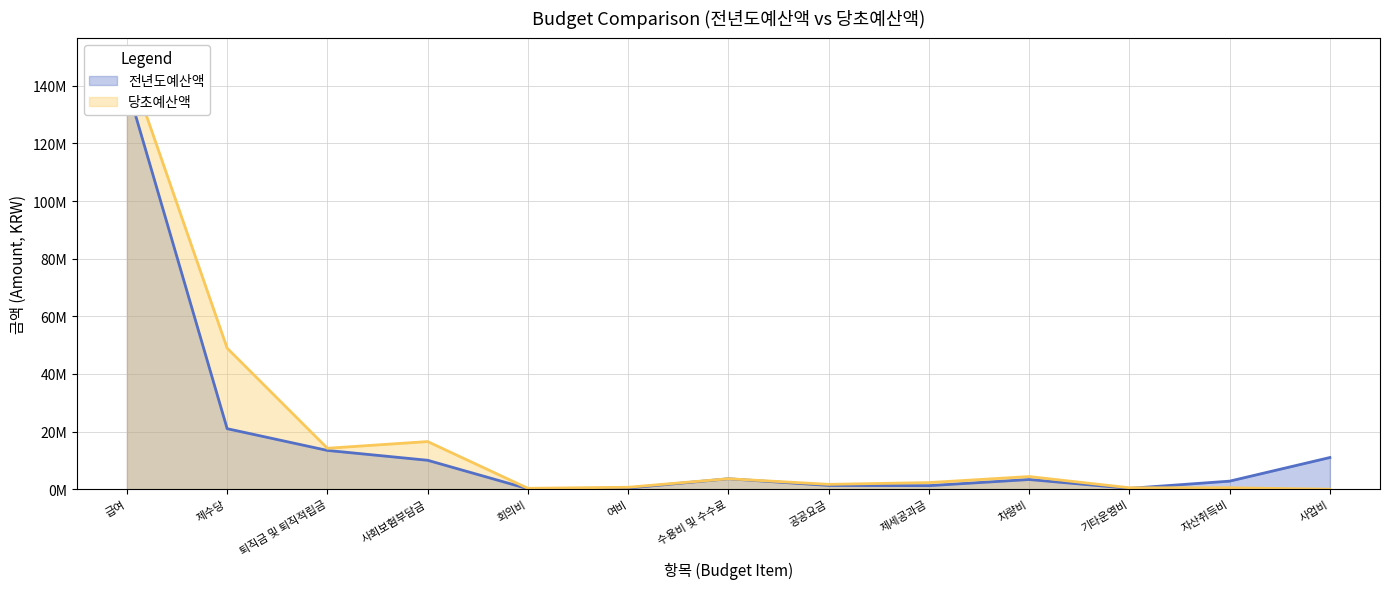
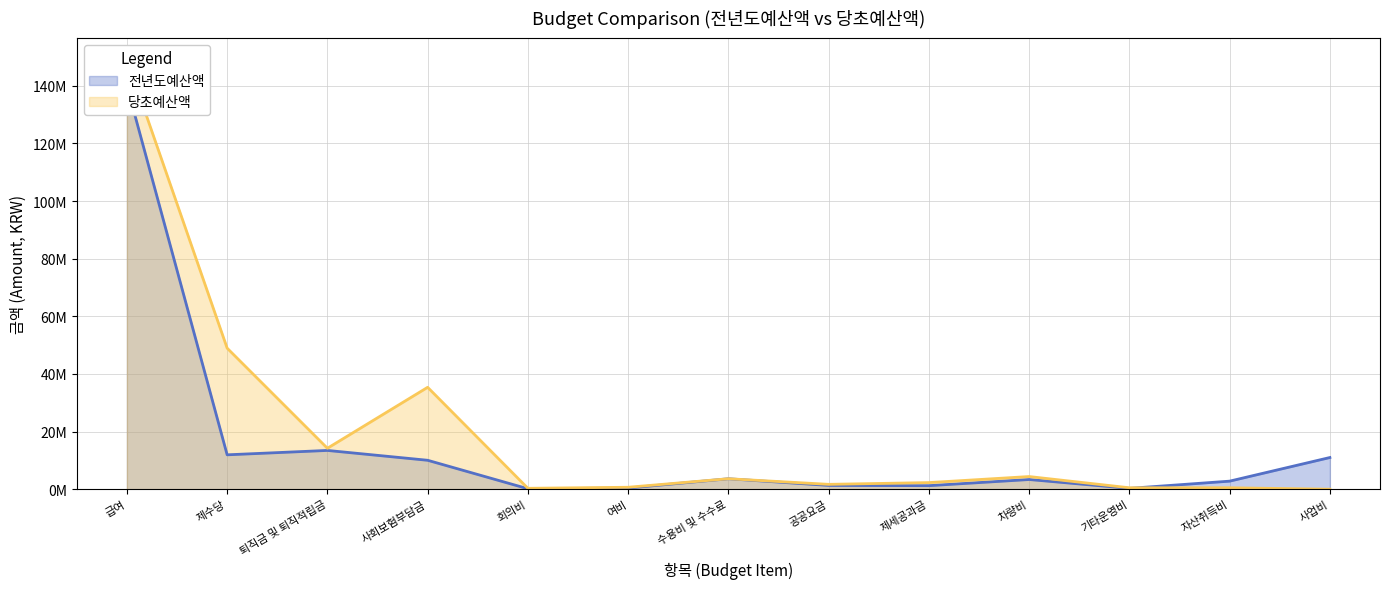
  {
    "전년도예산액": {
-     "제수당": 21000000,
+     "제수당": 12000000,
      "사회보험부담금": 10000000,
      "제세공과금": 1000000,
      "차량비": 3000000,
      "자산취득비": 3000000,
      "사업비": 11000000
    },
    "당초예산액": {
      "제수당": 49000000,
-     "사회보험부담금": 17000000,
+     "사회보험부담금": 35000000,
      "제세공과금": 2000000,
      "차량비": 4000000,
      "자산취득비": 1000000,
      "사업비": 0
    }
  }
